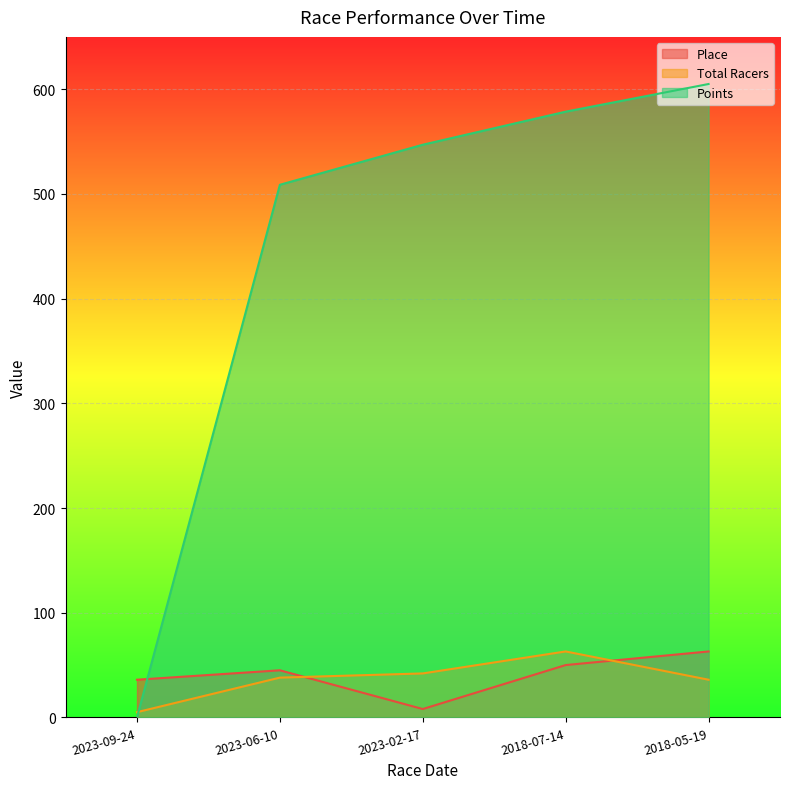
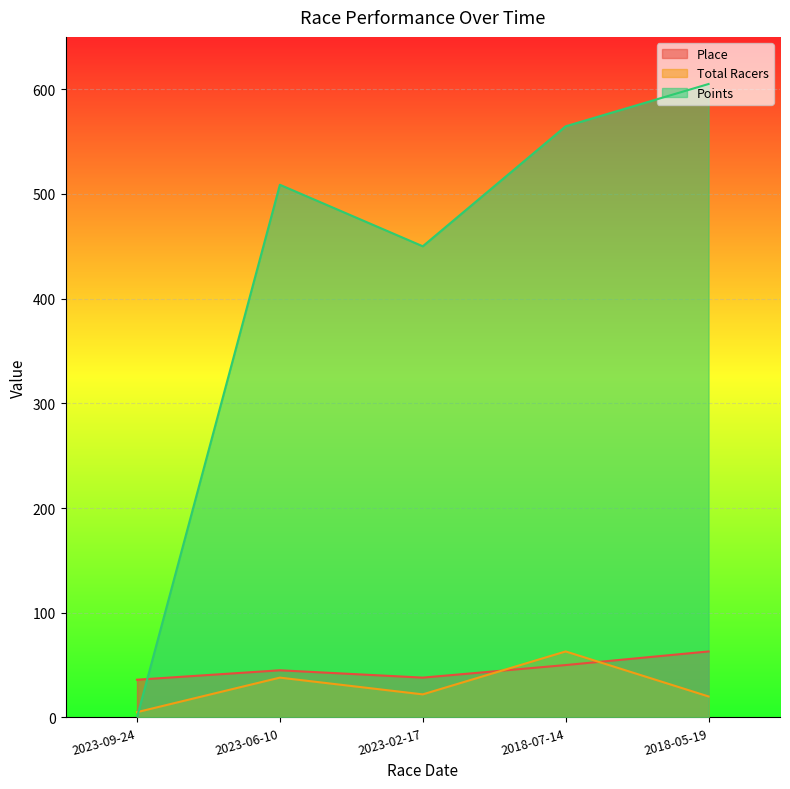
  {
    "Place": {
      "2023-09-24": 36,
      "2023-06-10": 45,
-     "2023-02-17": 8,
+     "2023-02-17": 38,
      "2018-07-14": 50,
      "2018-05-19": 63
    },
    "Total Racers": {
      "2023-09-24": 5,
      "2023-06-10": 38,
-     "2023-02-17": 42,
+     "2023-02-17": 22,
      "2018-07-14": 63,
-     "2018-05-19": 36
+     "2018-05-19": 20
    },
    "Points": {
      "2023-09-24": 0,
      "2023-06-10": 509,
-     "2023-02-17": 547,
-     "2018-07-14": 579
+     "2023-02-17": 450,
+     "2018-07-14": 565
    }
  }
